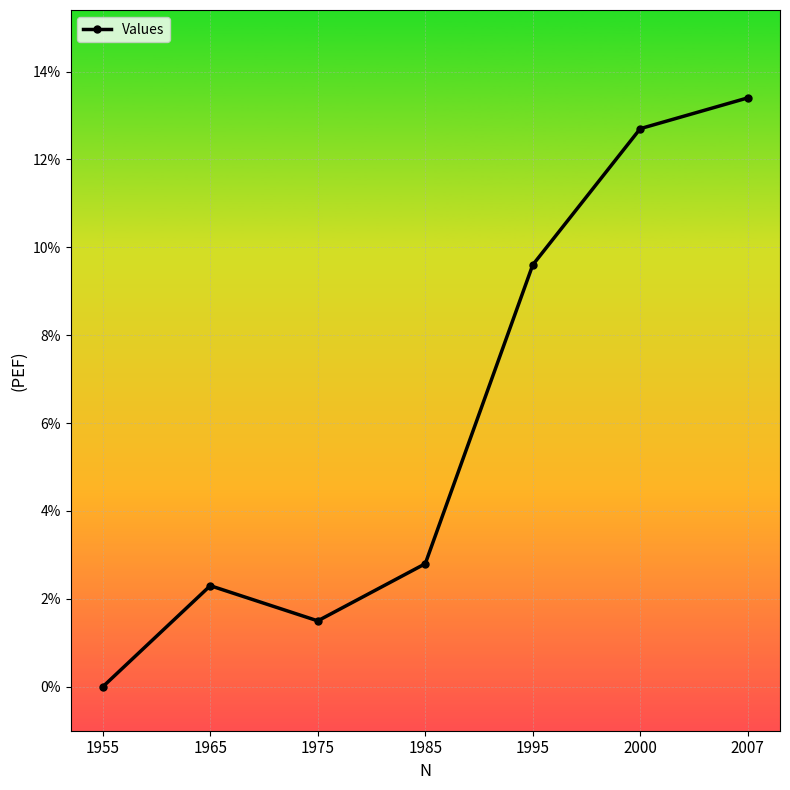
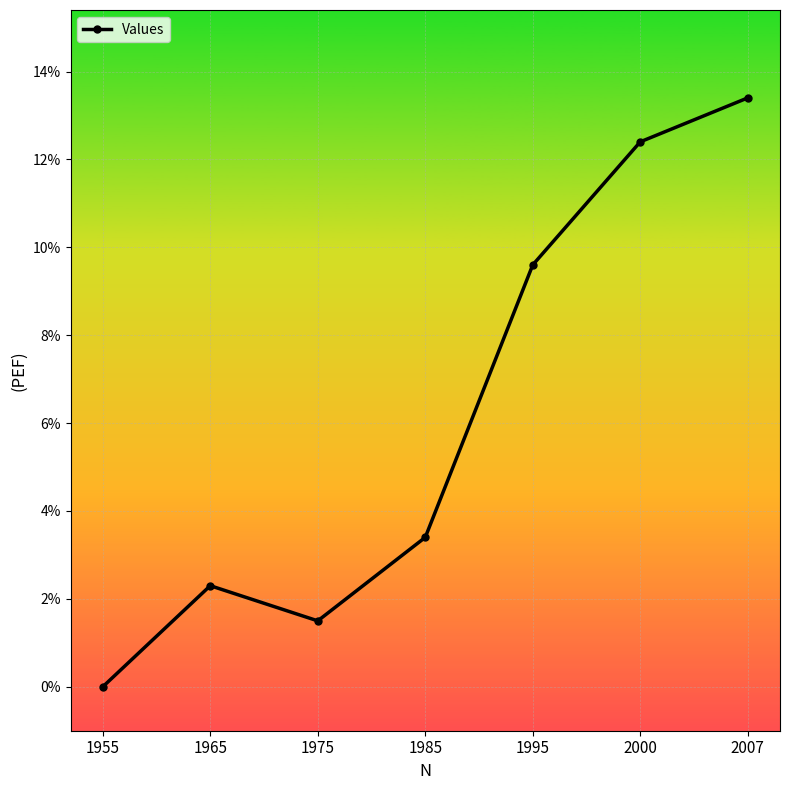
  {
    "1955": "0.0%",
    "1965": "2.3%",
    "1975": "1.5%",
-   "1985": "2.8%",
+   "1985": "3.4%",
    "1995": "9.6%",
-   "2000": "12.7%",
+   "2000": "12.4%",
    "2007": "13.4%"
  }
